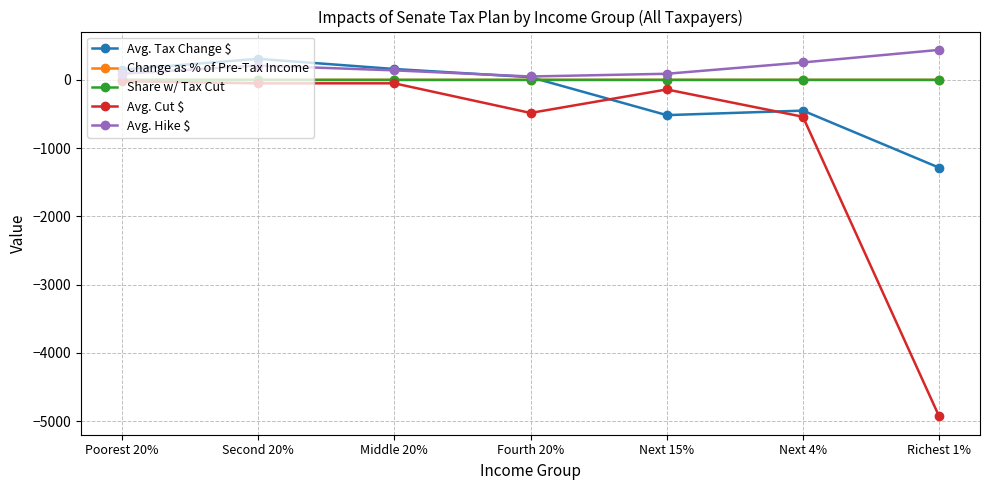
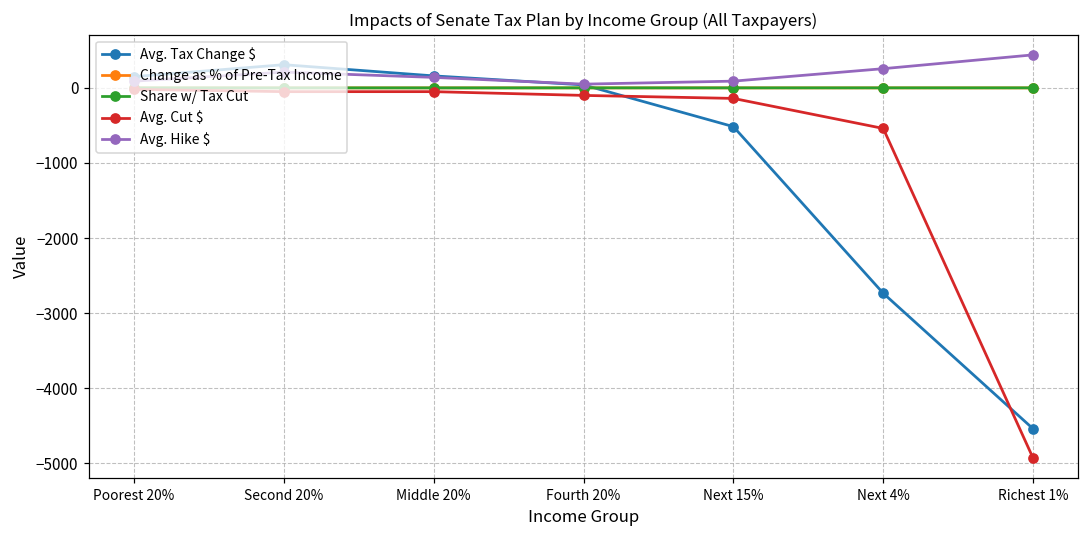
  {
    "Avg. Tax Change $": {
      "Next 15%": -500,
-     "Next 4%": -500,
-     "Richest 1%": -1300
+     "Next 4%": -2700,
+     "Richest 1%": -4500
    },
    "Share w/ Tax Cut": {
      "Middle 20%": 0,
      "Fourth 20%": 0,
      "Next 15%": 0,
      "Next 4%": 0,
      "Richest 1%": 0
    },
    "Avg. Cut $": {
      "Middle 20%": -100,
-     "Fourth 20%": -500,
+     "Fourth 20%": -100,
      "Next 15%": -100,
      "Next 4%": -500,
      "Richest 1%": -4900
    },
    "Avg. Hike $": {
      "Next 15%": 100,
      "Next 4%": 300,
      "Richest 1%": 400
    }
  }
